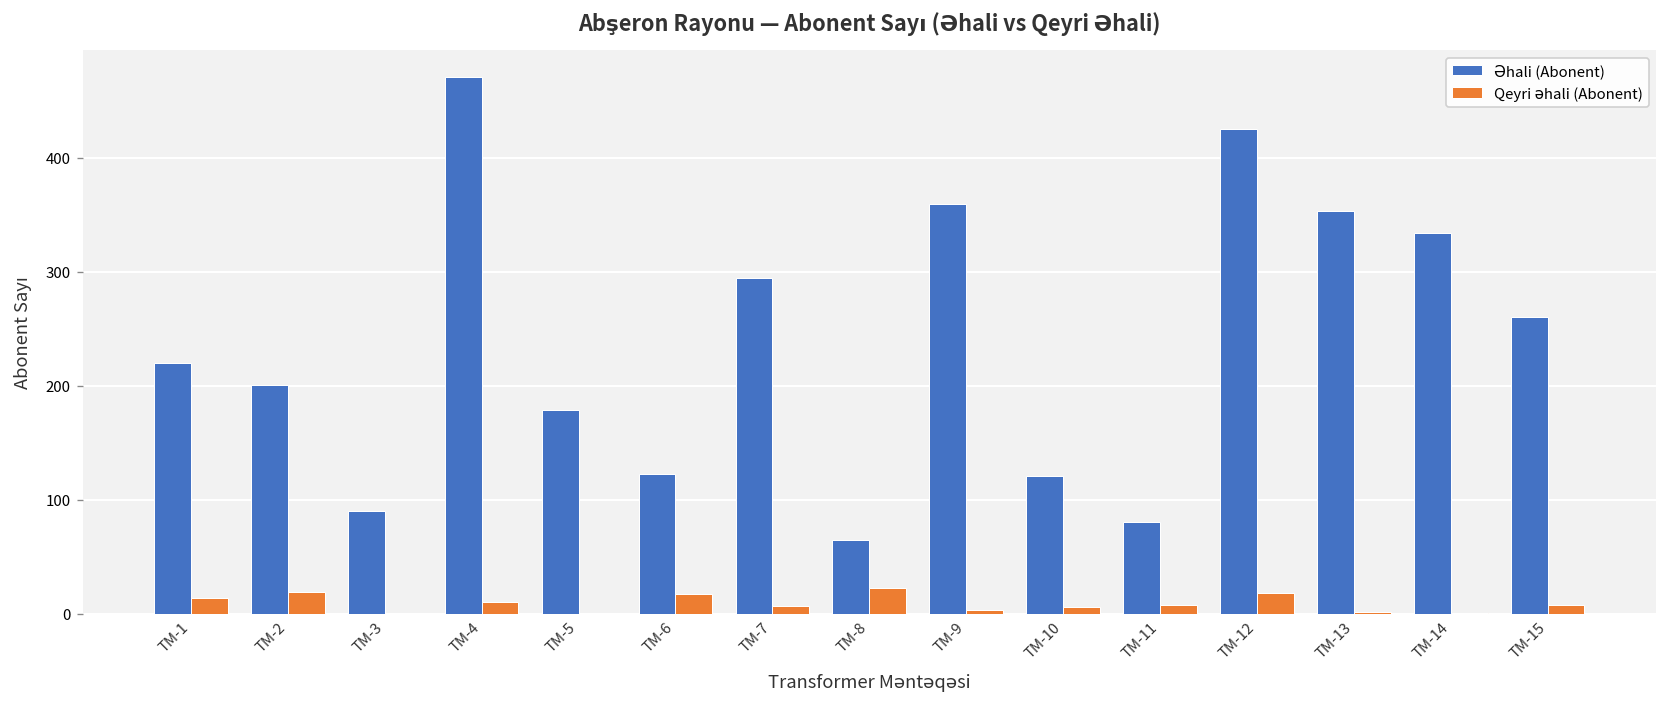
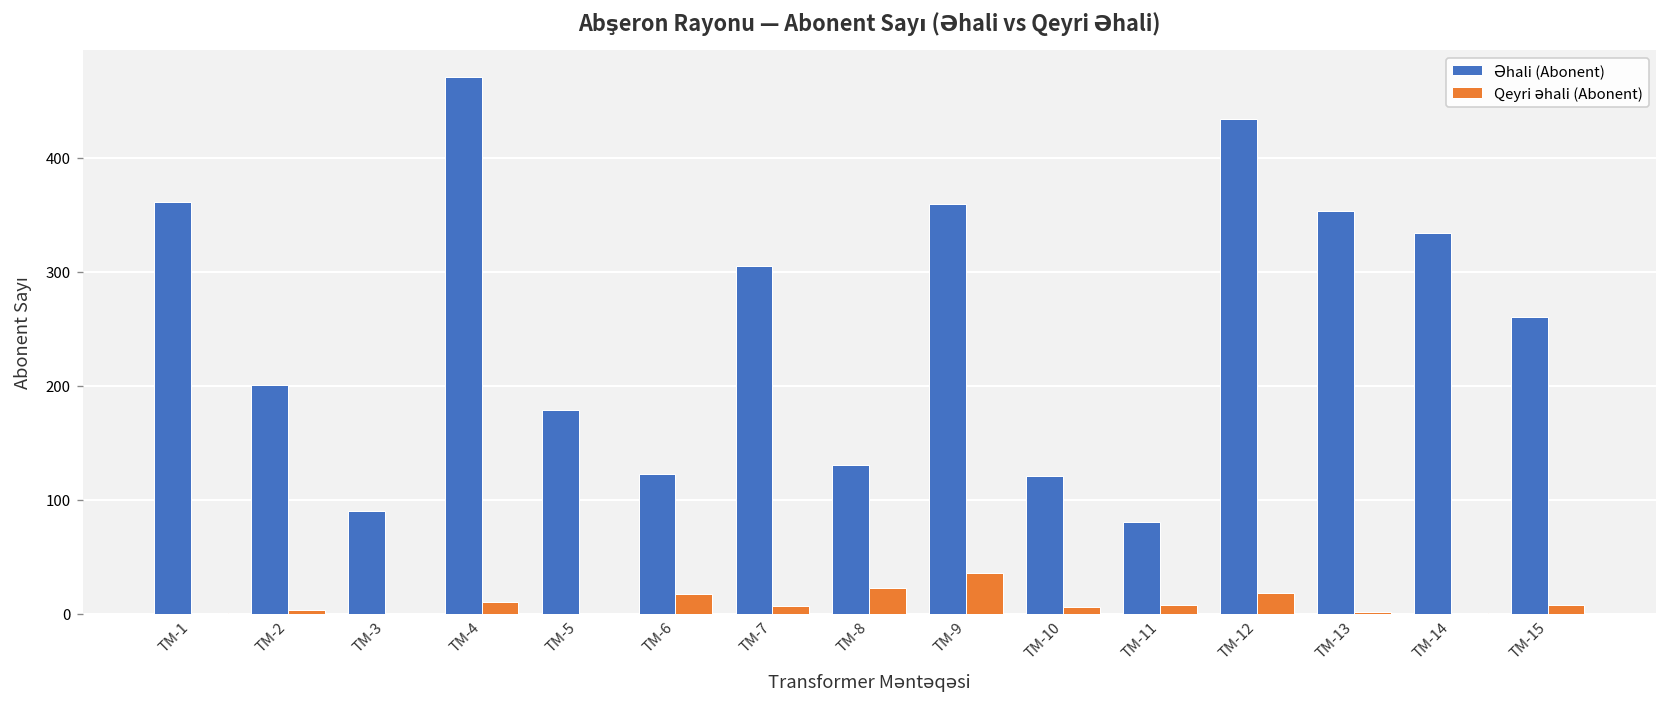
  {
    "Əhali (Abonent)": {
-     "TM-1": 220,
+     "TM-1": 360,
      "TM-2": 200,
      "TM-3": 90,
      "TM-4": 470,
      "TM-5": 180,
      "TM-6": 120,
-     "TM-7": 300,
-     "TM-8": 70,
+     "TM-7": 310,
+     "TM-8": 130,
      "TM-9": 360,
      "TM-10": 120,
      "TM-11": 80,
-     "TM-12": 425,
+     "TM-12": 434,
      "TM-13": 350,
      "TM-14": 330,
      "TM-15": 260
    },
    "Qeyri əhali (Abonent)": {
-     "TM-1": 10,
-     "TM-2": 20,
+     "TM-1": 0,
+     "TM-2": 0,
      "TM-3": 0,
      "TM-4": 10,
      "TM-5": 0,
      "TM-6": 20,
      "TM-7": 10,
      "TM-8": 20,
-     "TM-9": 0,
+     "TM-9": 40,
      "TM-10": 10,
      "TM-11": 10,
      "TM-12": 20,
      "TM-15": 10
    }
  }
